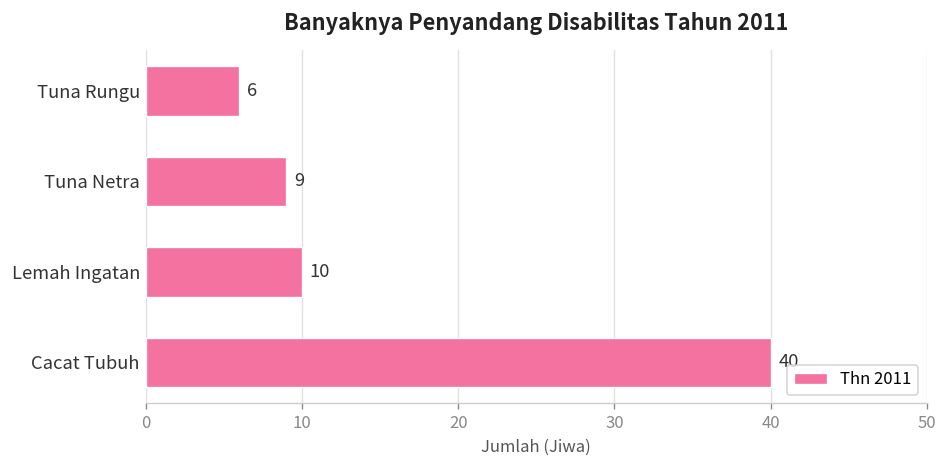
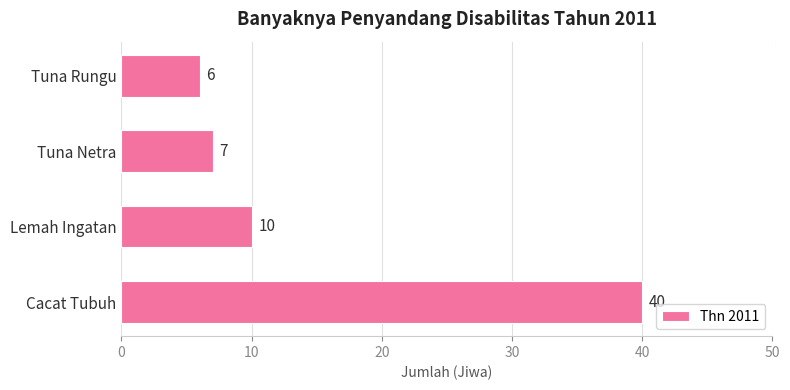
  {
    "Tuna Rungu": 6,
-   "Tuna Netra": 9,
+   "Tuna Netra": 7,
    "Lemah Ingatan": 10
  }
